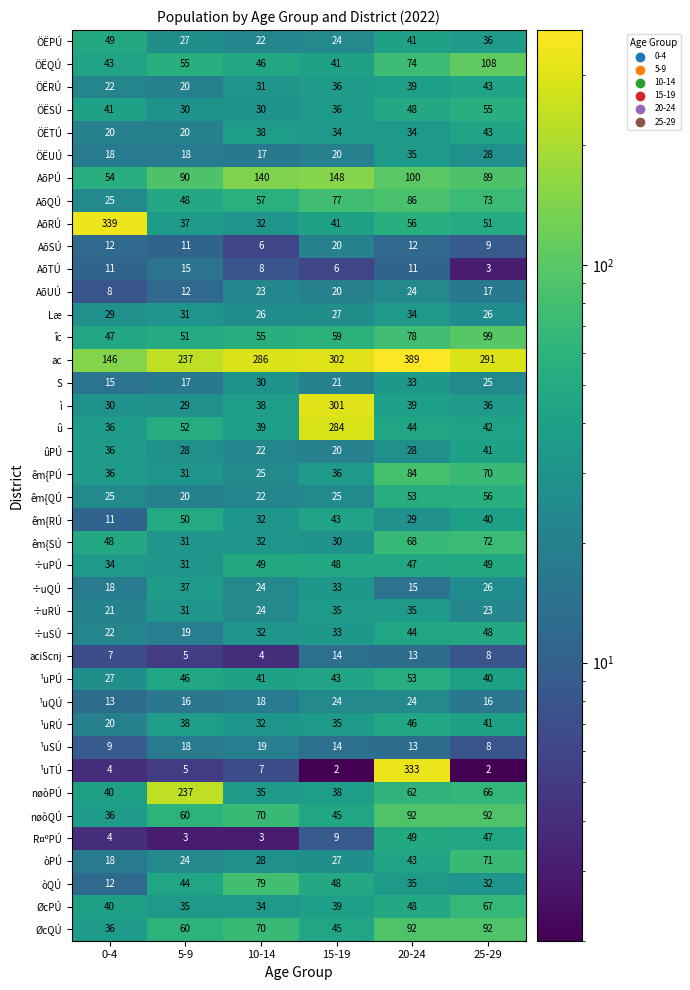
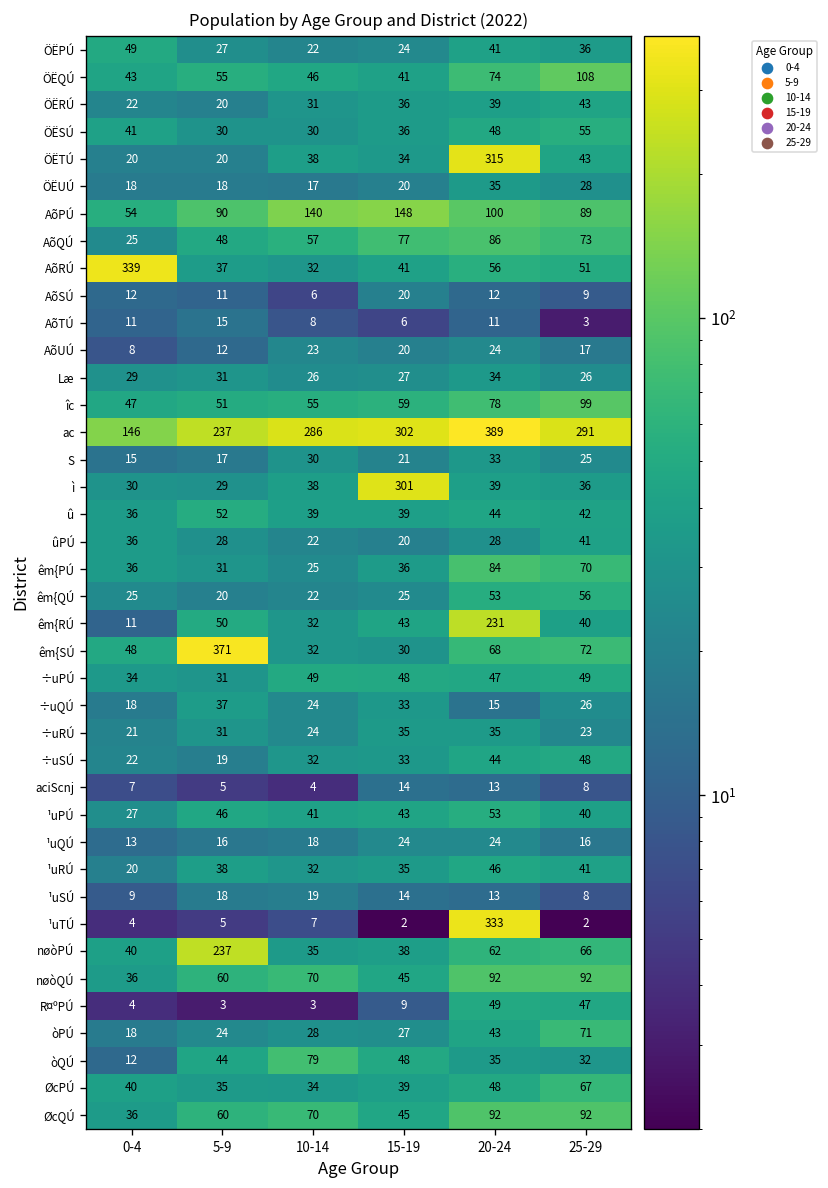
  {
    "ÖËTÚ": {
      "0-4": 20,
      "5-9": 20,
      "10-14": 38,
      "15-19": 34,
-     "20-24": 34,
+     "20-24": 315,
      "25-29": 43
    },
    "û": {
      "0-4": 36,
      "5-9": 52,
      "10-14": 39,
-     "15-19": 284,
+     "15-19": 39,
      "20-24": 44,
      "25-29": 42
    },
    "êm{RÚ": {
      "0-4": 11,
      "5-9": 50,
      "10-14": 32,
      "15-19": 43,
-     "20-24": 29,
+     "20-24": 231,
      "25-29": 40
    },
    "êm{SÚ": {
      "0-4": 48,
-     "5-9": 31,
+     "5-9": 371,
      "10-14": 32,
      "15-19": 30,
      "20-24": 68,
      "25-29": 72
    }
  }
